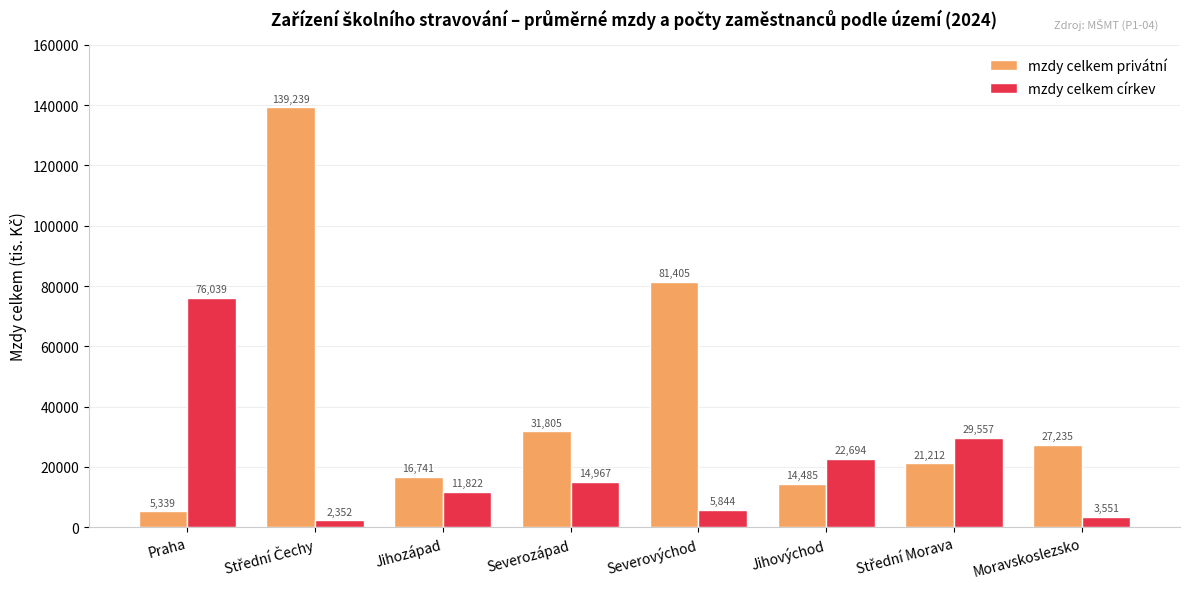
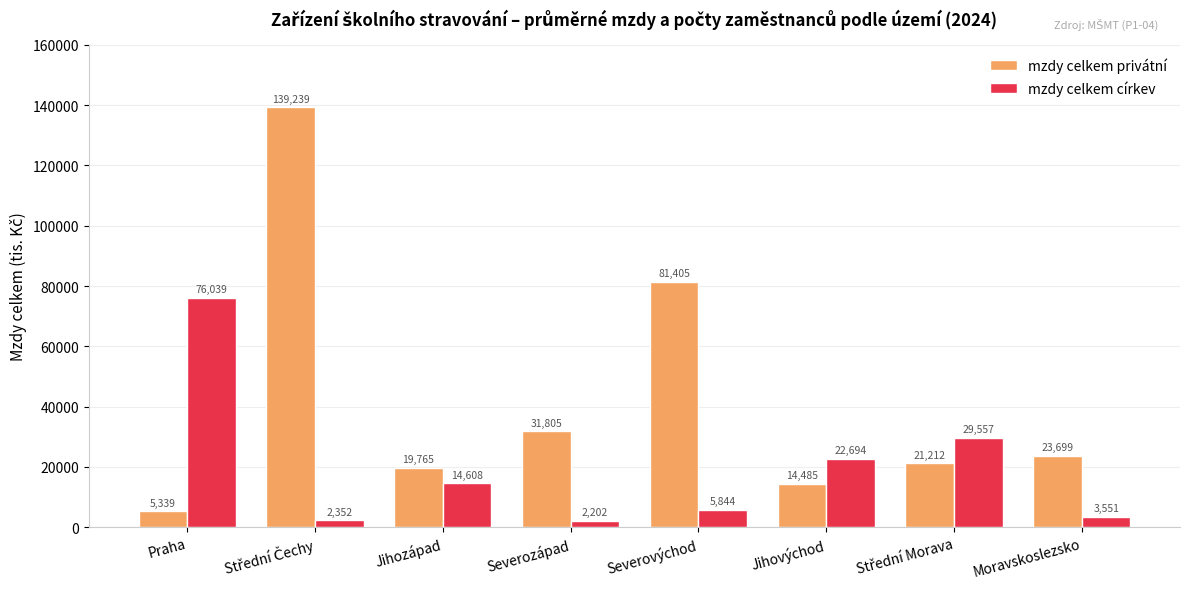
  {
    "mzdy celkem privátní": {
      "Praha": "5,339",
      "Střední Čechy": "139,239",
-     "Jihozápad": "16,741",
+     "Jihozápad": "19,765",
      "Severozápad": "31,805",
      "Severovýchod": "81,405",
      "Jihovýchod": "14,485",
      "Střední Morava": "21,212",
-     "Moravskoslezsko": "27,235"
+     "Moravskoslezsko": "23,699"
    },
    "mzdy celkem církev": {
      "Praha": "76,039",
      "Střední Čechy": "2,352",
-     "Jihozápad": "11,822",
-     "Severozápad": "14,967",
+     "Jihozápad": "14,608",
+     "Severozápad": "2,202",
      "Severovýchod": "5,844",
      "Jihovýchod": "22,694",
      "Střední Morava": "29,557",
      "Moravskoslezsko": "3,551"
    }
  }
